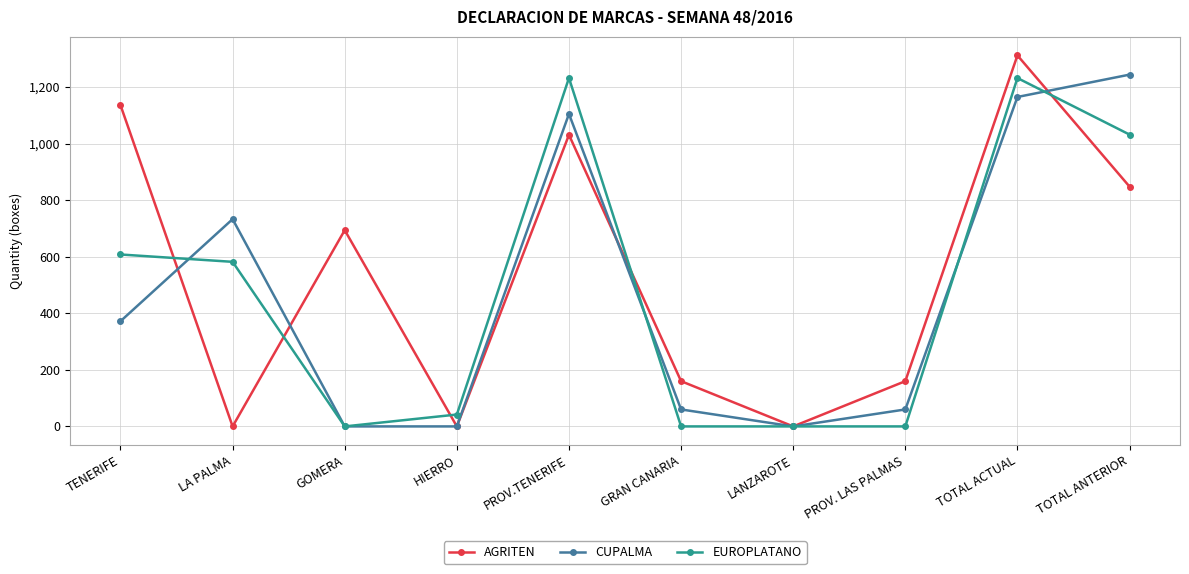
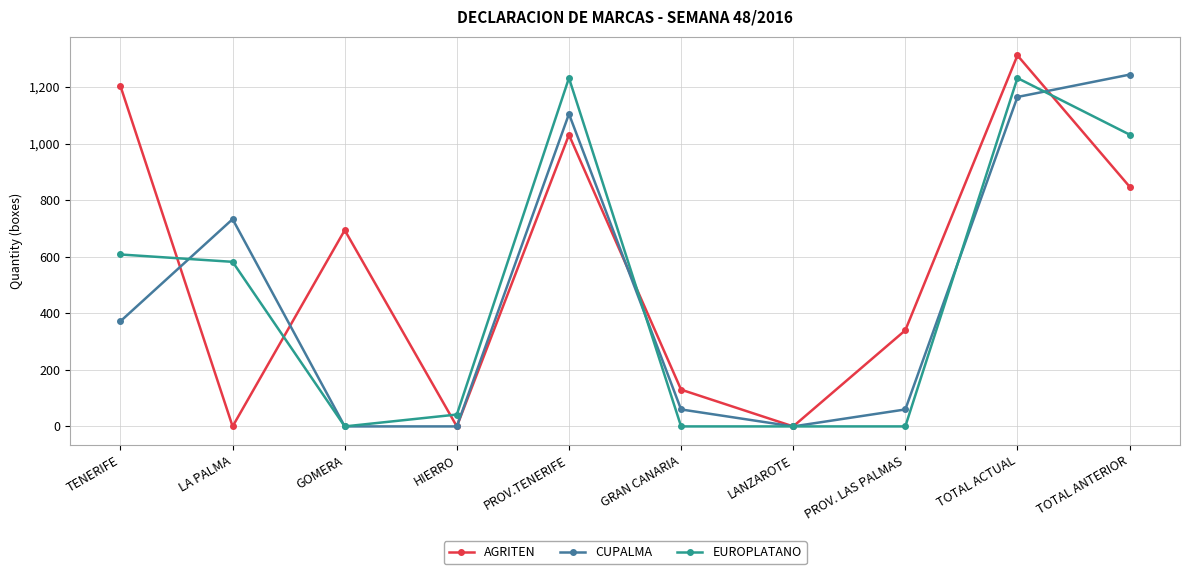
  {
    "AGRITEN": {
-     "TENERIFE": "1,140",
+     "TENERIFE": "1,200",
      "LA PALMA": "0",
      "GOMERA": "690",
      "PROV.TENERIFE": "1,030",
-     "GRAN CANARIA": "160",
-     "PROV. LAS PALMAS": "160",
+     "GRAN CANARIA": "130",
+     "PROV. LAS PALMAS": "340",
      "TOTAL ACTUAL": "1,310",
      "TOTAL ANTERIOR": "850"
    }
  }
